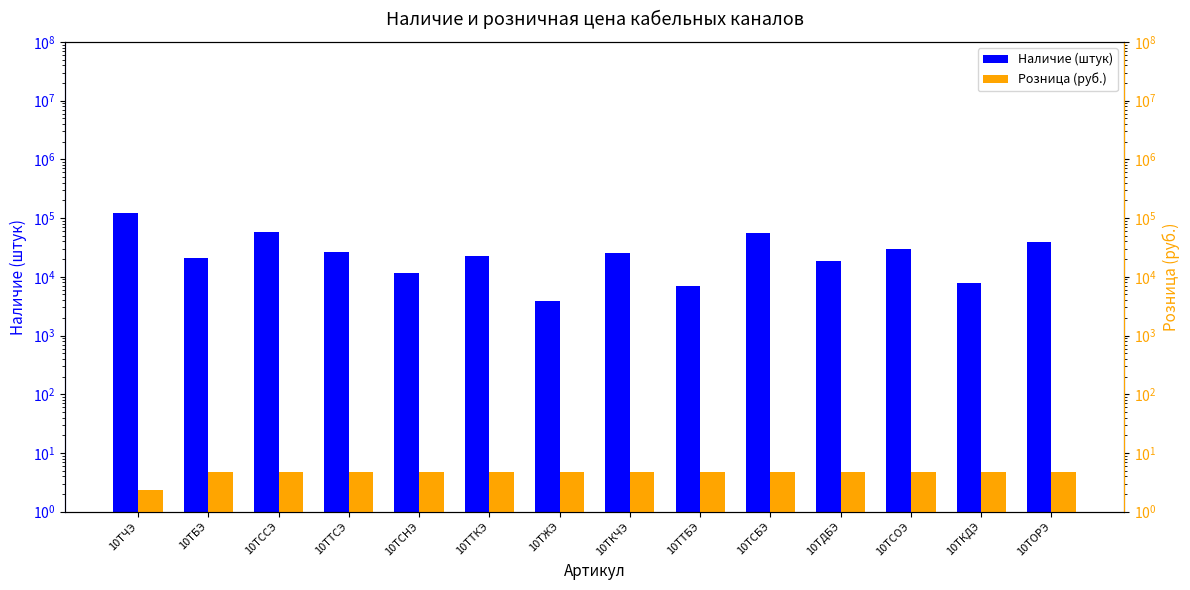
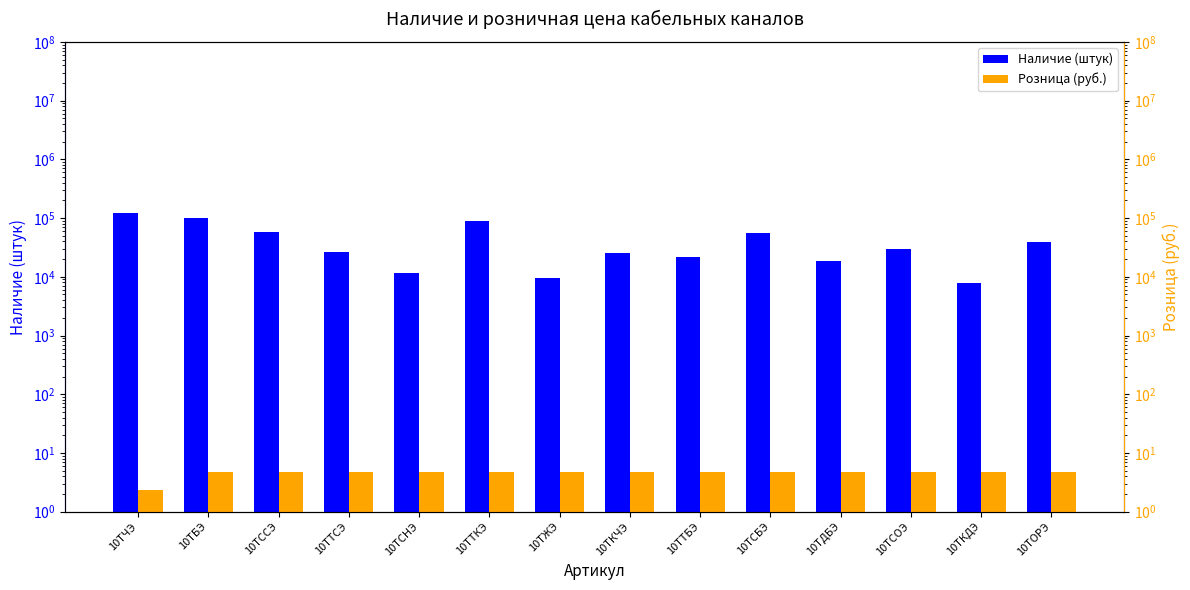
  {
    "Наличие (штук)": {
      "10ТЧЭ": 120000,
-     "10ТБЭ": 21000,
+     "10ТБЭ": 100000,
      "10ТССЭ": 60000,
      "10ТТСЭ": 30000,
      "10ТСНЭ": 11000,
-     "10ТТКЭ": 22000,
-     "10ТЖЭ": 4000,
+     "10ТТКЭ": 90000,
+     "10ТЖЭ": 10000,
      "10ТКЧЭ": 25000,
-     "10ТТБЭ": 7000,
+     "10ТТБЭ": 22000,
      "10ТСБЭ": 60000,
      "10ТДБЭ": 19000,
      "10ТСОЭ": 30000,
      "10ТКДЭ": 8000,
      "10ТОРЭ": 40000
    },
    "Розница (руб.)": {
      "10ТЧЭ": 2.3,
      "10ТБЭ": 5,
      "10ТССЭ": 5,
      "10ТТСЭ": 5,
      "10ТСНЭ": 5,
      "10ТТКЭ": 5,
      "10ТЖЭ": 5,
      "10ТКЧЭ": 5,
      "10ТТБЭ": 5,
      "10ТСБЭ": 5,
      "10ТДБЭ": 5,
      "10ТСОЭ": 5,
      "10ТКДЭ": 5,
      "10ТОРЭ": 5
    }
  }
